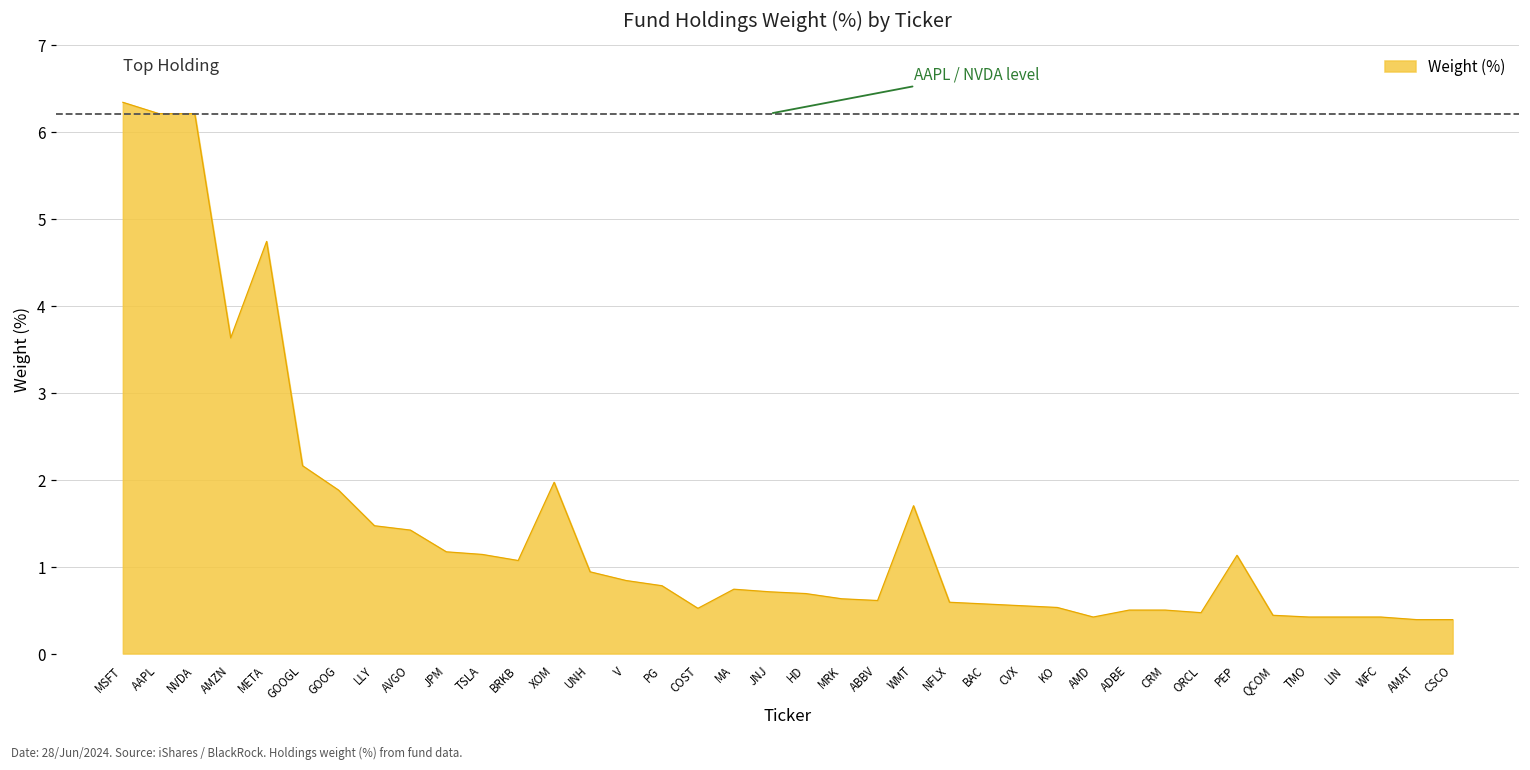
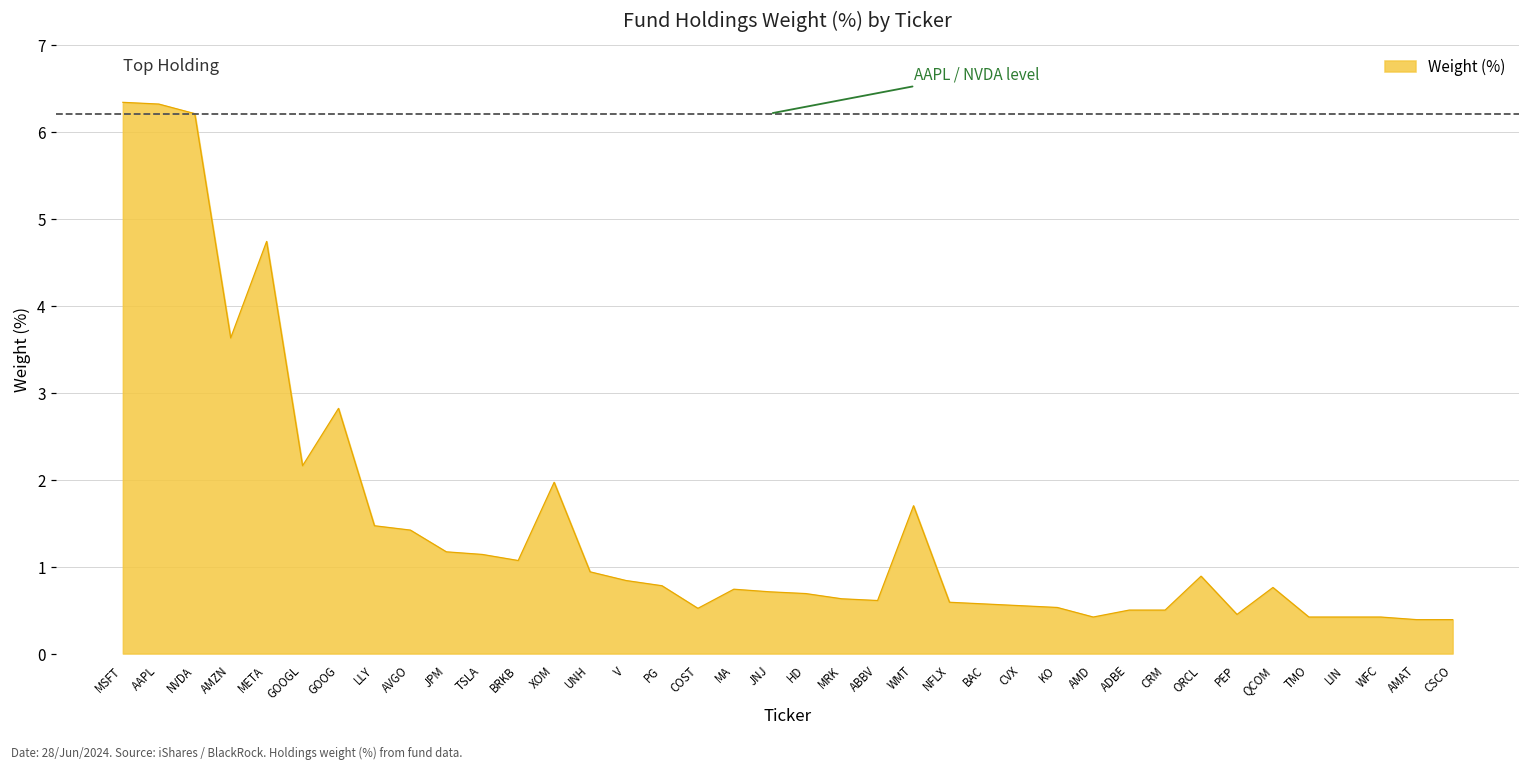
  {
    "MSFT": 6.3,
-   "AAPL": 6.2,
+   "AAPL": 6.3,
    "NVDA": 6.2,
    "AMZN": 3.6,
    "META": 4.7,
    "GOOGL": 2.2,
-   "GOOG": 1.9,
+   "GOOG": 2.8,
    "LLY": 1.5,
    "AVGO": 1.4,
    "JPM": 1.2,
    "TSLA": 1.1,
    "BRKB": 1.1,
    "XOM": 2.0,
    "UNH": 0.9,
    "V": 0.8,
    "PG": 0.8,
    "COST": 0.5,
    "MA": 0.7,
    "JNJ": 0.7,
    "HD": 0.7,
    "MRK": 0.6,
    "ABBV": 0.6,
    "WMT": 1.7,
    "NFLX": 0.6,
    "BAC": 0.6,
    "CVX": 0.6,
    "KO": 0.5,
    "AMD": 0.4,
    "ADBE": 0.5,
    "CRM": 0.5,
-   "ORCL": 0.5,
-   "PEP": 1.1,
-   "QCOM": 0.4,
+   "ORCL": 0.9,
+   "PEP": 0.5,
+   "QCOM": 0.8,
    "TMO": 0.4,
    "LIN": 0.4,
    "WFC": 0.4,
    "AMAT": 0.4,
    "CSCO": 0.4
  }
